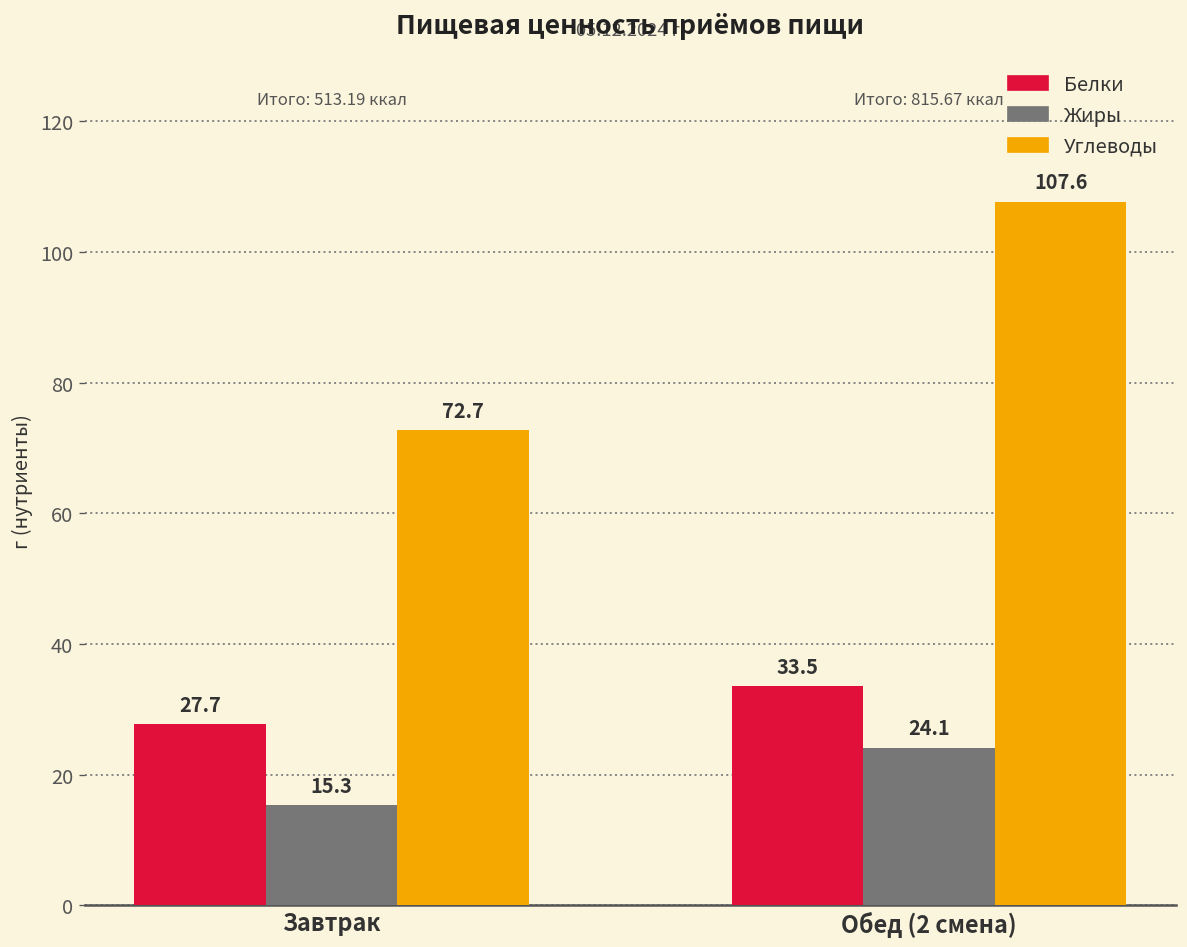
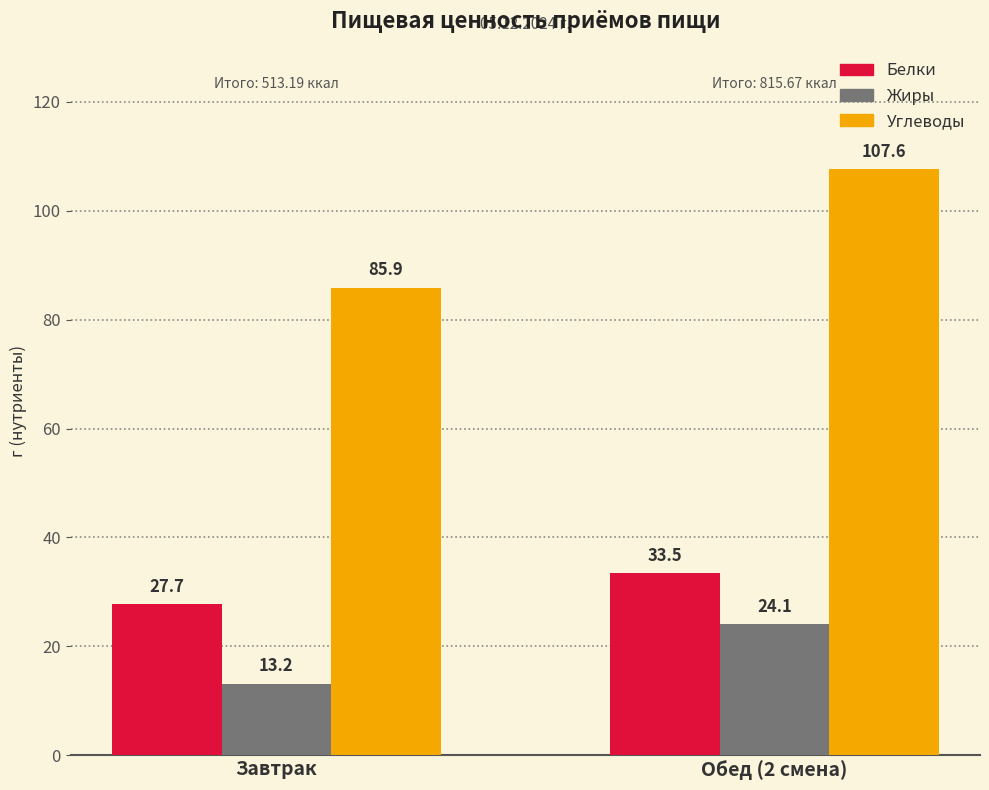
  {
    "Белки": {
      "Завтрак": 27.7,
      "Обед (2 смена)": 33.5
    },
    "Жиры": {
-     "Завтрак": 15.3,
+     "Завтрак": 13.2,
      "Обед (2 смена)": 24.1
    },
    "Углеводы": {
-     "Завтрак": 72.7,
+     "Завтрак": 85.9,
      "Обед (2 смена)": 107.6
    }
  }
